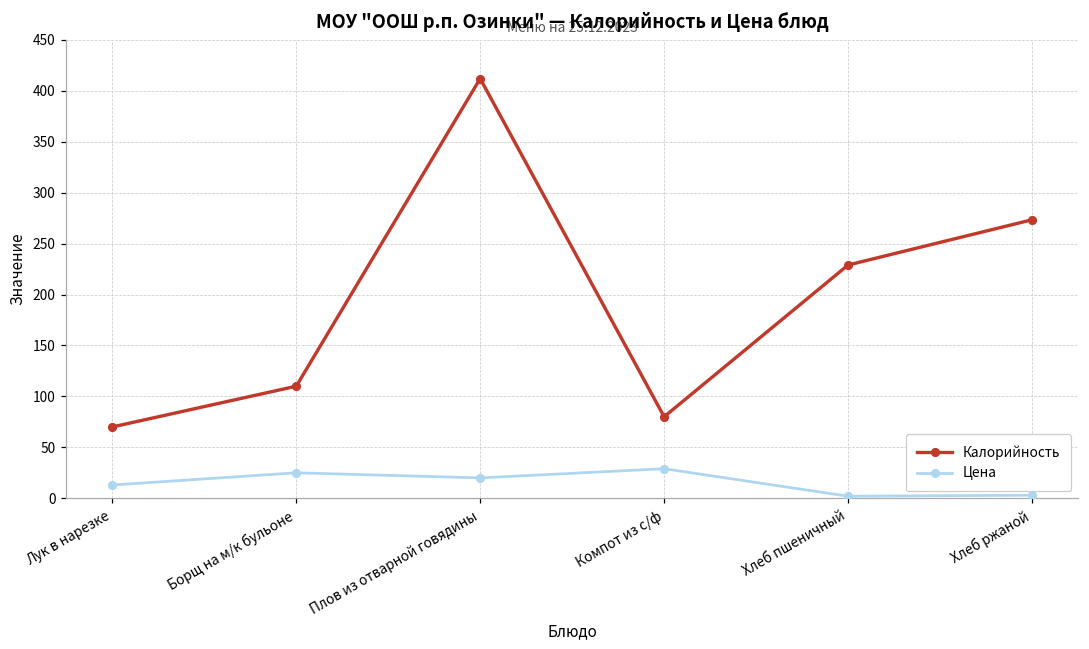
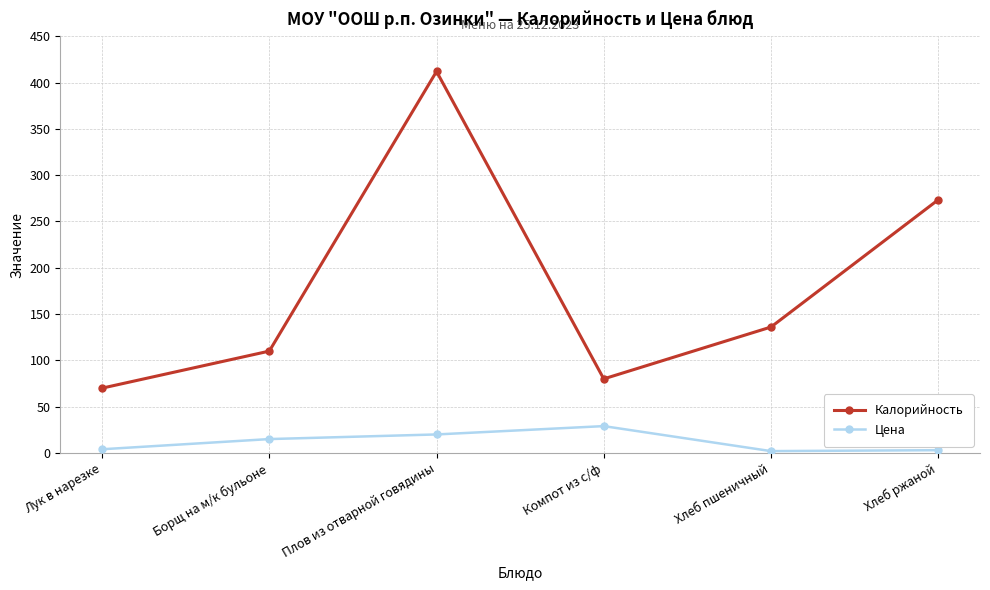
  {
    "Калорийность": {
      "Лук в нарезке": 70,
      "Борщ на м/к бульоне": 110,
      "Плов из отварной говядины": 410,
      "Компот из с/ф": 80,
-     "Хлеб пшеничный": 230,
+     "Хлеб пшеничный": 140,
      "Хлеб ржаной": 270
    },
    "Цена": {
-     "Лук в нарезке": 10,
-     "Борщ на м/к бульоне": 30,
+     "Лук в нарезке": 0,
+     "Борщ на м/к бульоне": 20,
      "Плов из отварной говядины": 20,
      "Компот из с/ф": 30,
      "Хлеб пшеничный": 0,
      "Хлеб ржаной": 0
    }
  }
